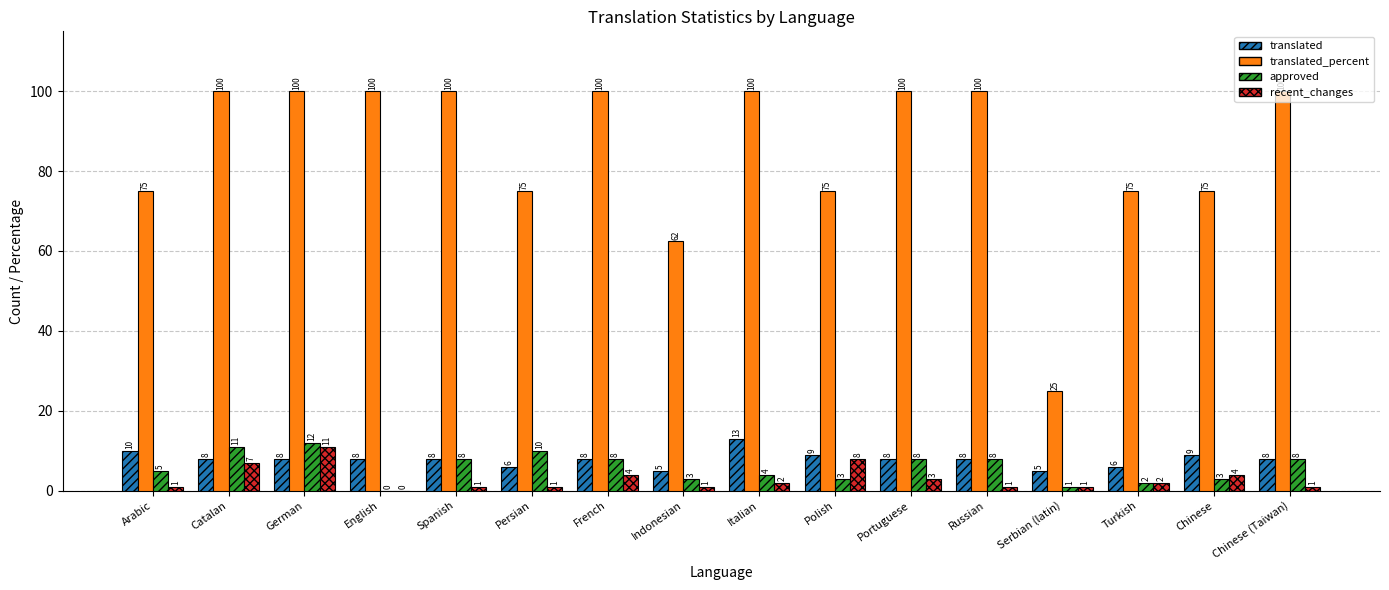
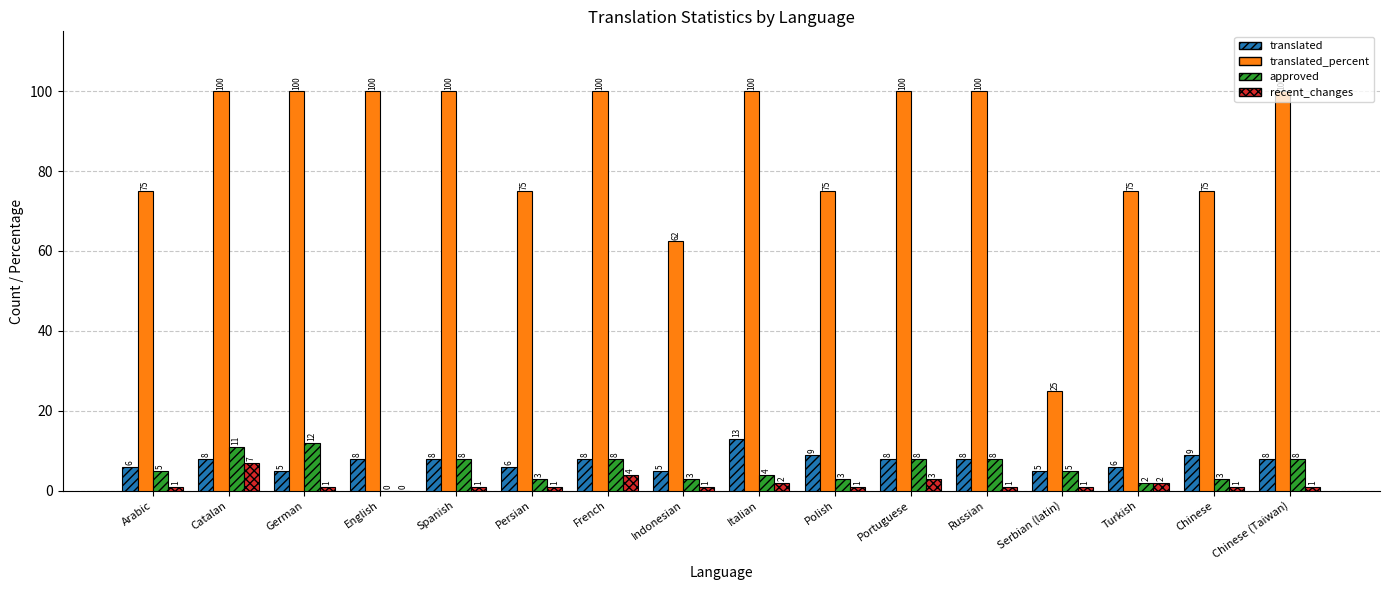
  {
    "translated": {
-     "Arabic": 10,
+     "Arabic": 6,
      "Catalan": 8,
-     "German": 8,
+     "German": 5,
      "English": 8,
      "Spanish": 8,
      "Persian": 6,
      "French": 8,
      "Indonesian": 5,
      "Italian": 13,
      "Polish": 9,
      "Portuguese": 8,
      "Russian": 8,
      "Serbian (latin)": 5,
      "Turkish": 6,
      "Chinese": 9,
      "Chinese (Taiwan)": 8
    },
    "translated_percent": {
      "Arabic": 75,
      "Catalan": 100,
      "German": 100,
      "English": 100,
      "Spanish": 100,
      "Persian": 75,
      "French": 100,
      "Indonesian": 62,
      "Italian": 100,
      "Polish": 75,
      "Portuguese": 100,
      "Russian": 100,
      "Serbian (latin)": 25,
      "Turkish": 75,
      "Chinese": 75
    },
    "approved": {
      "Arabic": 5,
      "Catalan": 11,
      "German": 12,
      "English": 0,
      "Spanish": 8,
-     "Persian": 10,
+     "Persian": 3,
      "French": 8,
      "Indonesian": 3,
      "Italian": 4,
      "Polish": 3,
      "Portuguese": 8,
      "Russian": 8,
-     "Serbian (latin)": 1,
+     "Serbian (latin)": 5,
      "Turkish": 2,
      "Chinese": 3,
      "Chinese (Taiwan)": 8
    },
    "recent_changes": {
      "Arabic": 1,
      "Catalan": 7,
-     "German": 11,
+     "German": 1,
      "English": 0,
      "Spanish": 1,
      "Persian": 1,
      "French": 4,
      "Indonesian": 1,
      "Italian": 2,
-     "Polish": 8,
+     "Polish": 1,
      "Portuguese": 3,
      "Russian": 1,
      "Serbian (latin)": 1,
      "Turkish": 2,
-     "Chinese": 4,
+     "Chinese": 1,
      "Chinese (Taiwan)": 1
    }
  }
